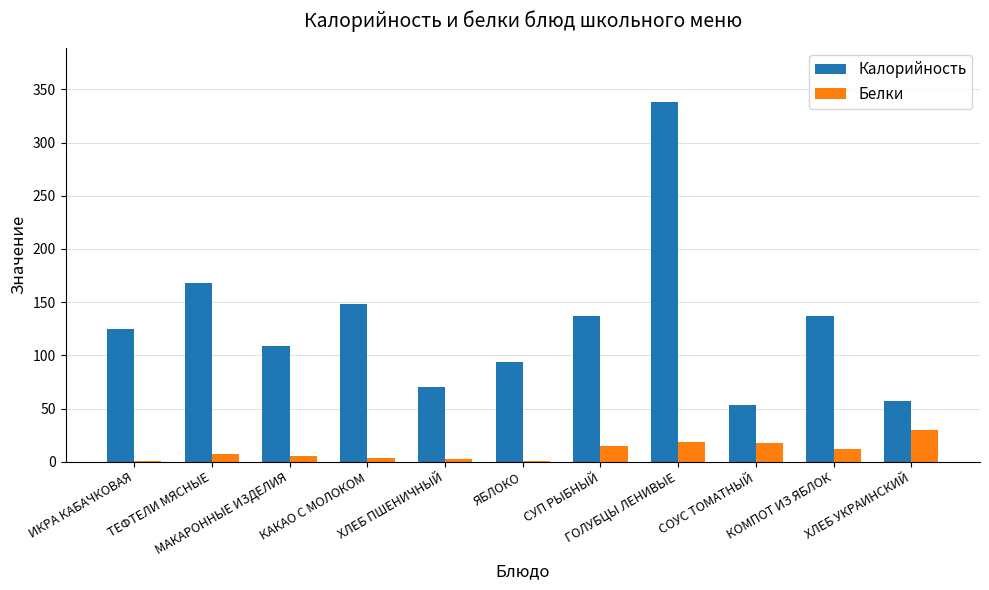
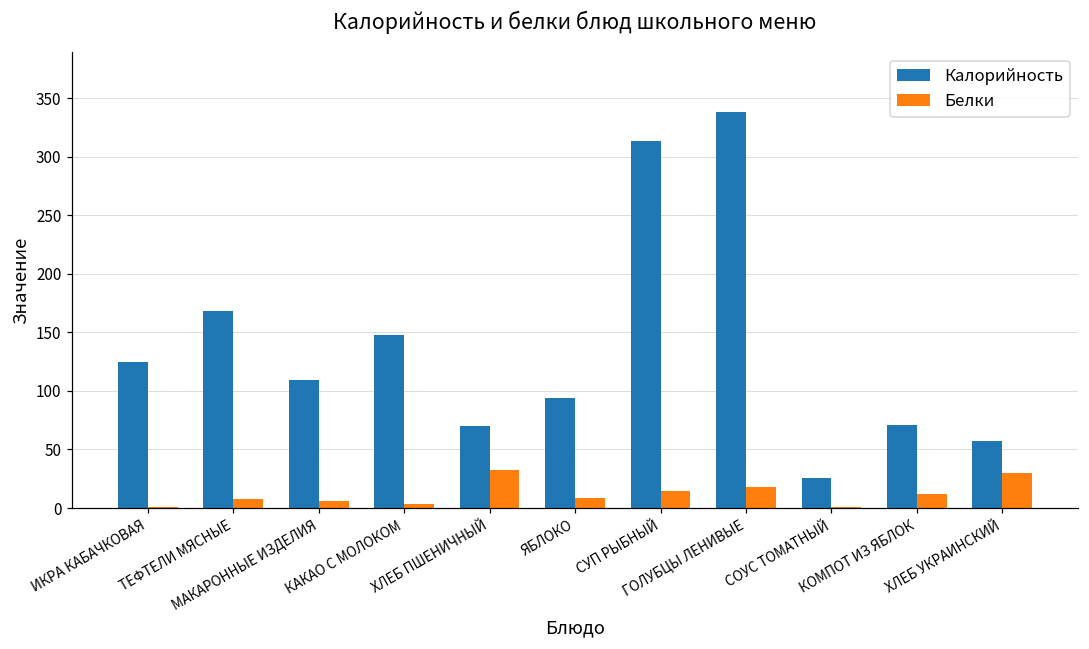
  {
    "Калорийность": {
      "ИКРА КАБАЧКОВАЯ": 125,
      "ТЕФТЕЛИ МЯСНЫЕ": 168,
      "МАКАРОННЫЕ ИЗДЕЛИЯ": 109,
      "КАКАО С МОЛОКОМ": 148,
      "ХЛЕБ ПШЕНИЧНЫЙ": 70,
      "ЯБЛОКО": 94,
-     "СУП РЫБНЫЙ": 137,
+     "СУП РЫБНЫЙ": 313,
      "ГОЛУБЦЫ ЛЕНИВЫЕ": 338,
-     "СОУС ТОМАТНЫЙ": 53,
-     "КОМПОТ ИЗ ЯБЛОК": 137,
+     "СОУС ТОМАТНЫЙ": 26,
+     "КОМПОТ ИЗ ЯБЛОК": 71,
      "ХЛЕБ УКРАИНСКИЙ": 58
    },
    "Белки": {
      "ТЕФТЕЛИ МЯСНЫЕ": 8,
      "МАКАРОННЫЕ ИЗДЕЛИЯ": 6,
      "КАКАО С МОЛОКОМ": 3,
-     "ХЛЕБ ПШЕНИЧНЫЙ": 2,
-     "ЯБЛОКО": 1,
+     "ХЛЕБ ПШЕНИЧНЫЙ": 33,
+     "ЯБЛОКО": 9,
      "СУП РЫБНЫЙ": 15,
      "ГОЛУБЦЫ ЛЕНИВЫЕ": 18,
-     "СОУС ТОМАТНЫЙ": 18,
+     "СОУС ТОМАТНЫЙ": 1,
      "КОМПОТ ИЗ ЯБЛОК": 12,
      "ХЛЕБ УКРАИНСКИЙ": 30
    }
  }
